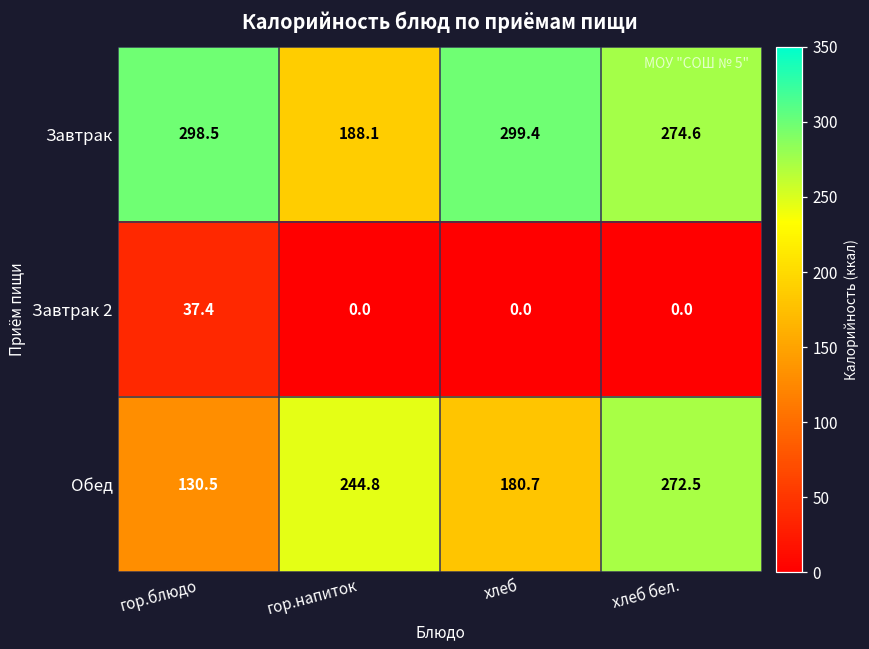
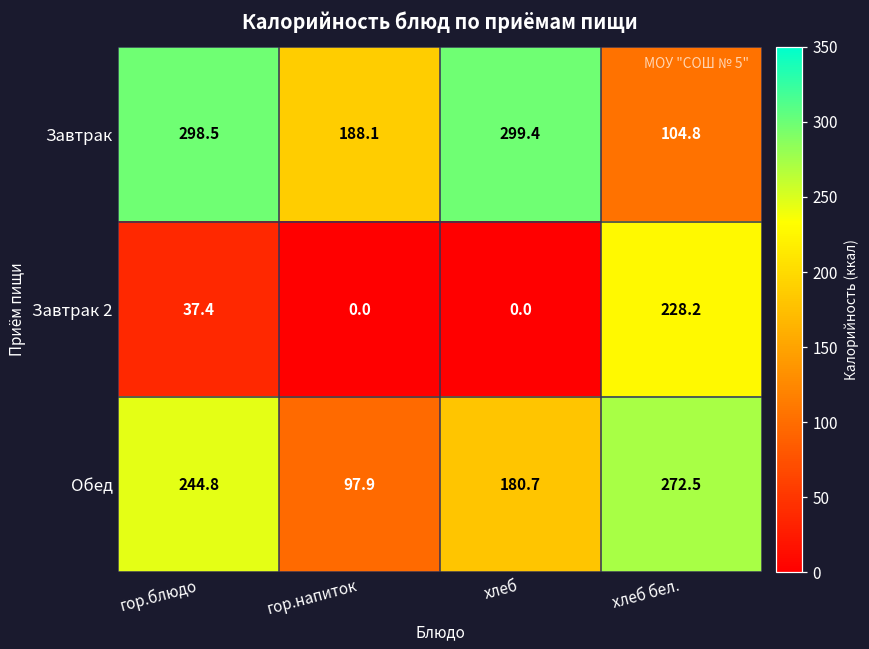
  {
    "Завтрак": {
      "гор.блюдо": 298.5,
      "гор.напиток": 188.1,
      "хлеб": 299.4,
-     "хлеб бел.": 274.6
+     "хлеб бел.": 104.8
    },
    "Завтрак 2": {
      "гор.блюдо": 37.4,
      "гор.напиток": 0.0,
      "хлеб": 0.0,
-     "хлеб бел.": 0.0
+     "хлеб бел.": 228.2
    },
    "Обед": {
-     "гор.блюдо": 130.5,
-     "гор.напиток": 244.8,
+     "гор.блюдо": 244.8,
+     "гор.напиток": 97.9,
      "хлеб": 180.7,
      "хлеб бел.": 272.5
    }
  }
